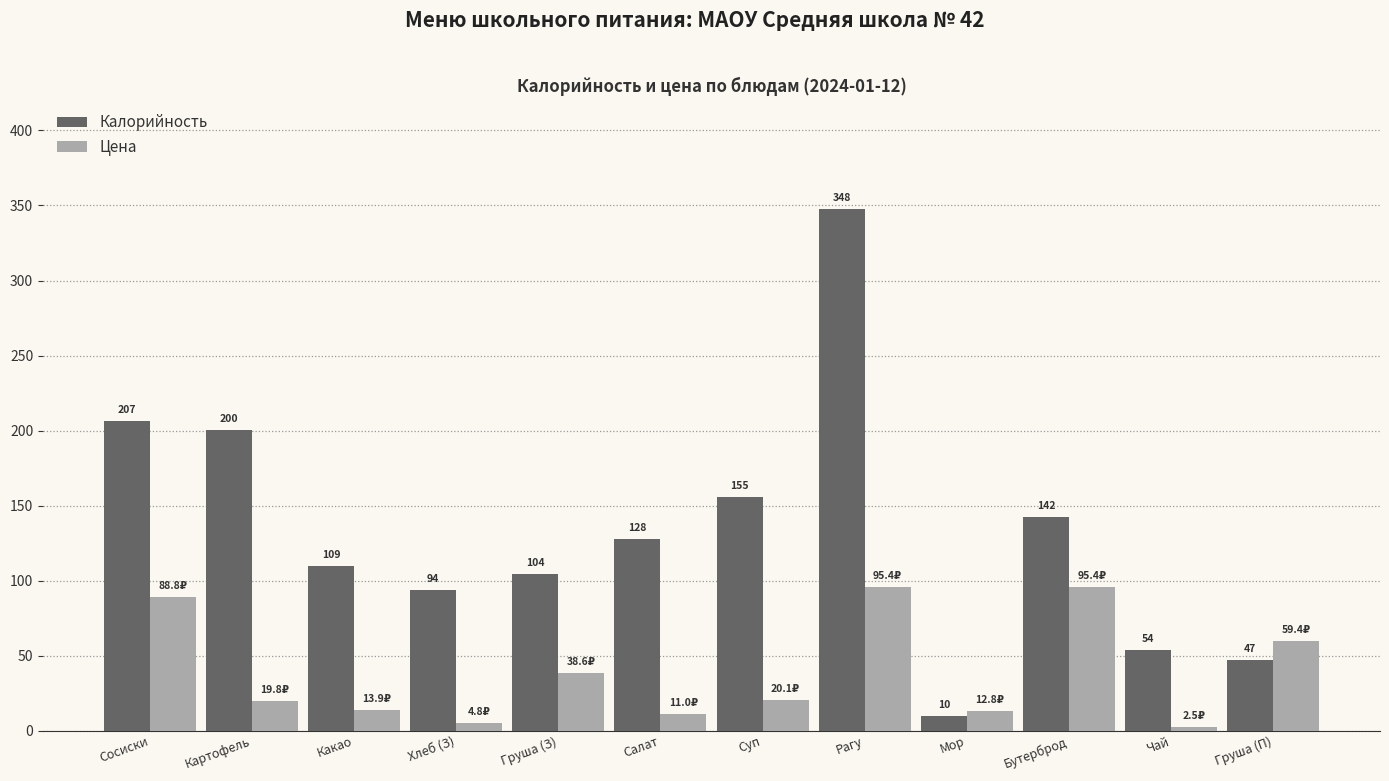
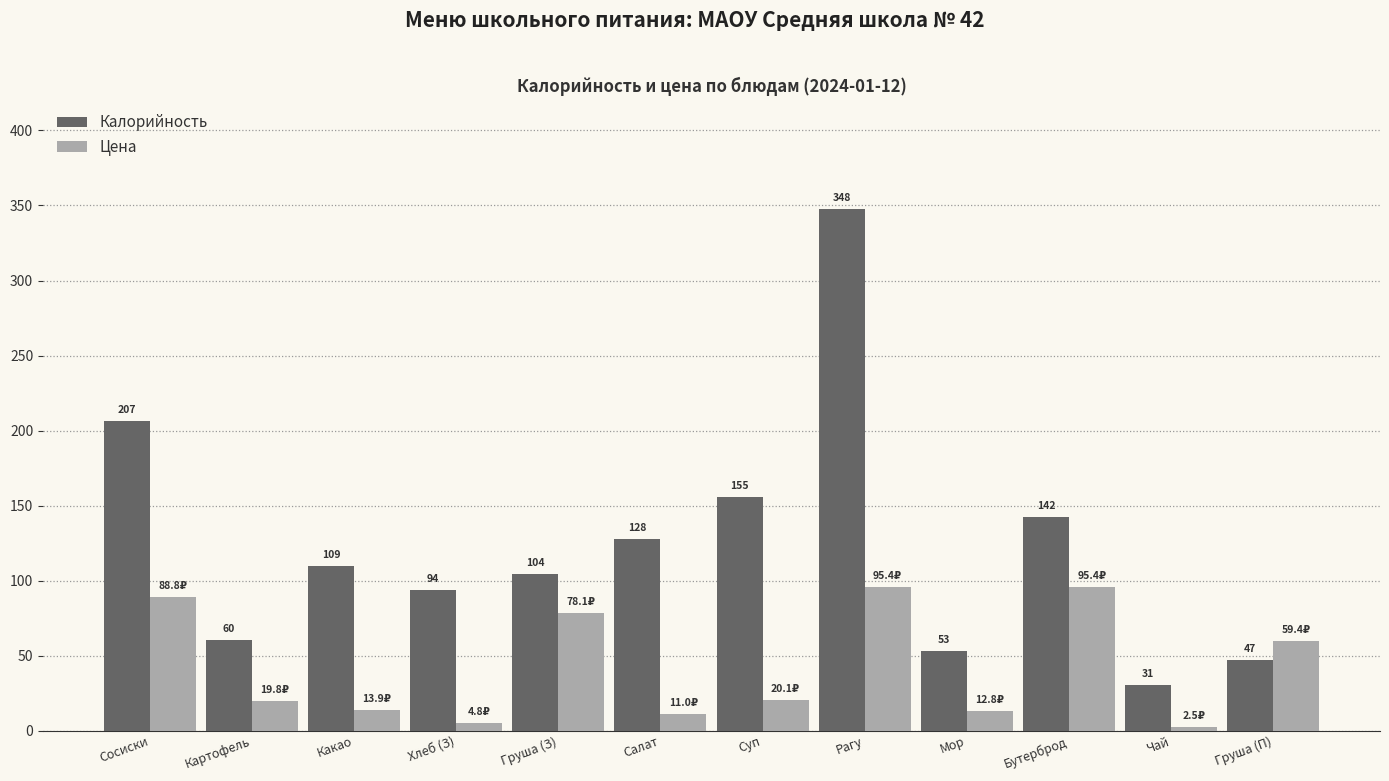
  {
    "Калорийность": {
      "Сосиски": "207",
-     "Картофель": "200",
+     "Картофель": "60",
      "Какао": "109",
      "Хлеб (З)": "94",
      "Груша (З)": "104",
      "Салат": "128",
      "Суп": "155",
      "Рагу": "348",
-     "Мор": "10",
+     "Мор": "53",
      "Бутерброд": "142",
-     "Чай": "54",
+     "Чай": "31",
      "Груша (П)": "47"
    },
    "Цена": {
      "Сосиски": "88.8₽",
      "Картофель": "19.8₽",
      "Какао": "13.9₽",
      "Хлеб (З)": "4.8₽",
-     "Груша (З)": "38.6₽",
+     "Груша (З)": "78.1₽",
      "Салат": "11.0₽",
      "Суп": "20.1₽",
      "Рагу": "95.4₽",
      "Мор": "12.8₽",
      "Бутерброд": "95.4₽",
      "Чай": "2.5₽",
      "Груша (П)": "59.4₽"
    }
  }
